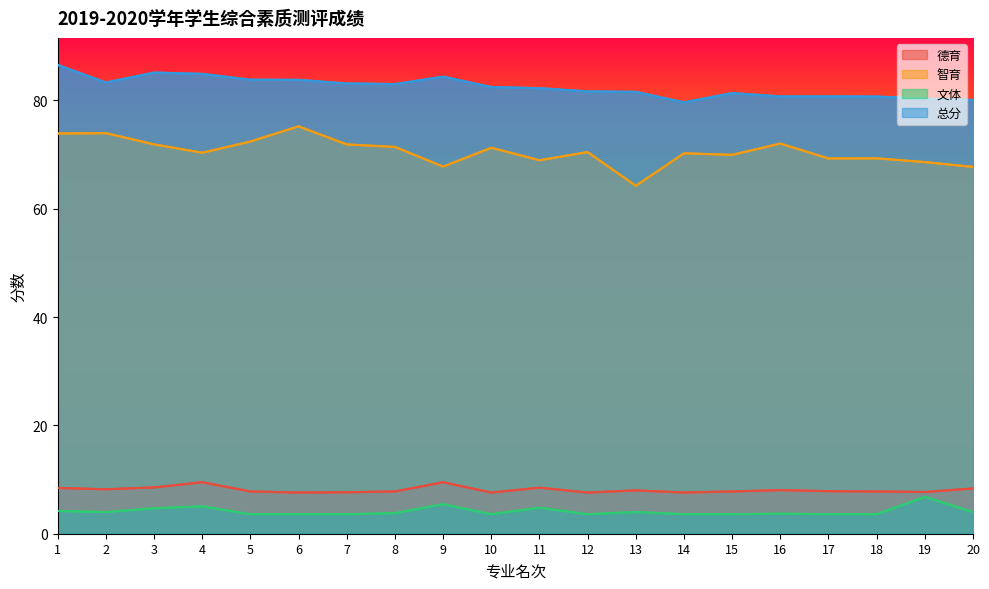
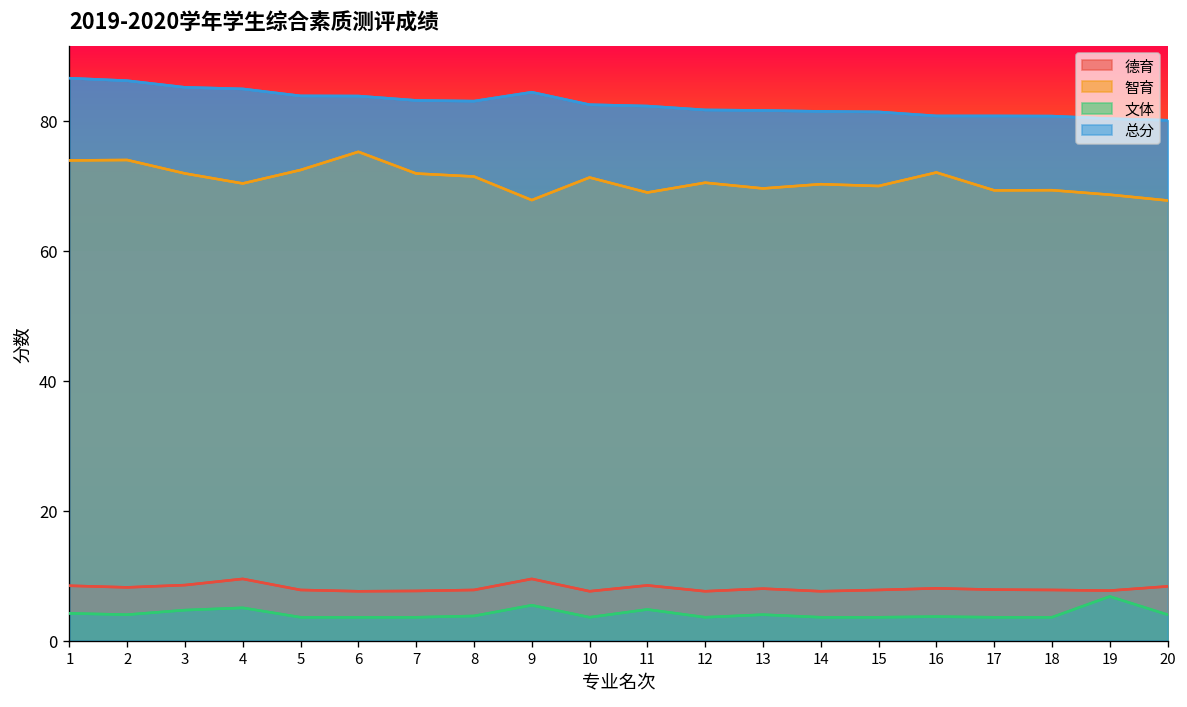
  {
    "德育": {
      "1": 8,
      "2": 8,
      "3": 9,
      "4": 10,
      "5": 8,
      "6": 8,
      "7": 8,
      "8": 8,
      "9": 10,
      "10": 8,
      "11": 9,
      "12": 8,
      "13": 8,
      "14": 8,
      "15": 8,
      "16": 8,
      "17": 8,
      "18": 8,
      "19": 8,
      "20": 8
    },
    "智育": {
      "1": 74,
      "2": 74,
      "3": 72,
      "4": 70,
      "5": 72,
      "6": 75,
      "7": 72,
      "8": 71,
      "9": 68,
      "10": 71,
      "11": 69,
      "12": 70,
-     "13": 64,
+     "13": 70,
      "14": 70,
      "15": 70,
      "16": 72,
      "17": 69,
      "18": 69,
      "19": 69,
      "20": 68
    },
    "文体": {
      "1": 4,
      "2": 4,
      "3": 5,
      "4": 5,
      "5": 4,
      "6": 4,
      "7": 4,
      "8": 4,
      "9": 5,
      "10": 4,
      "11": 5,
      "12": 4,
      "13": 4,
      "14": 4,
      "15": 4,
      "16": 4,
      "17": 4,
      "18": 4,
      "19": 7,
      "20": 4
    },
    "总分": {
      "1": 87,
-     "2": 83,
+     "2": 86,
      "3": 85,
      "4": 85,
      "5": 84,
      "6": 84,
      "7": 83,
      "8": 83,
      "9": 84,
      "10": 82,
      "11": 82,
      "12": 82,
      "13": 82,
-     "14": 80,
+     "14": 81,
      "15": 81,
      "16": 81,
      "17": 81,
      "18": 81,
      "20": 80
    }
  }
